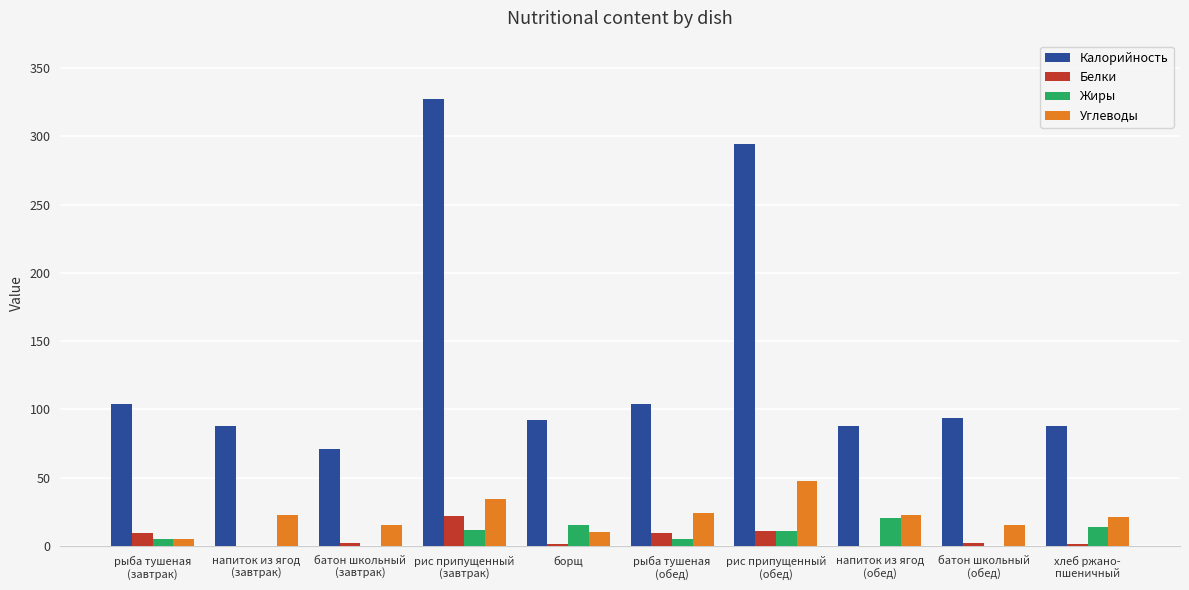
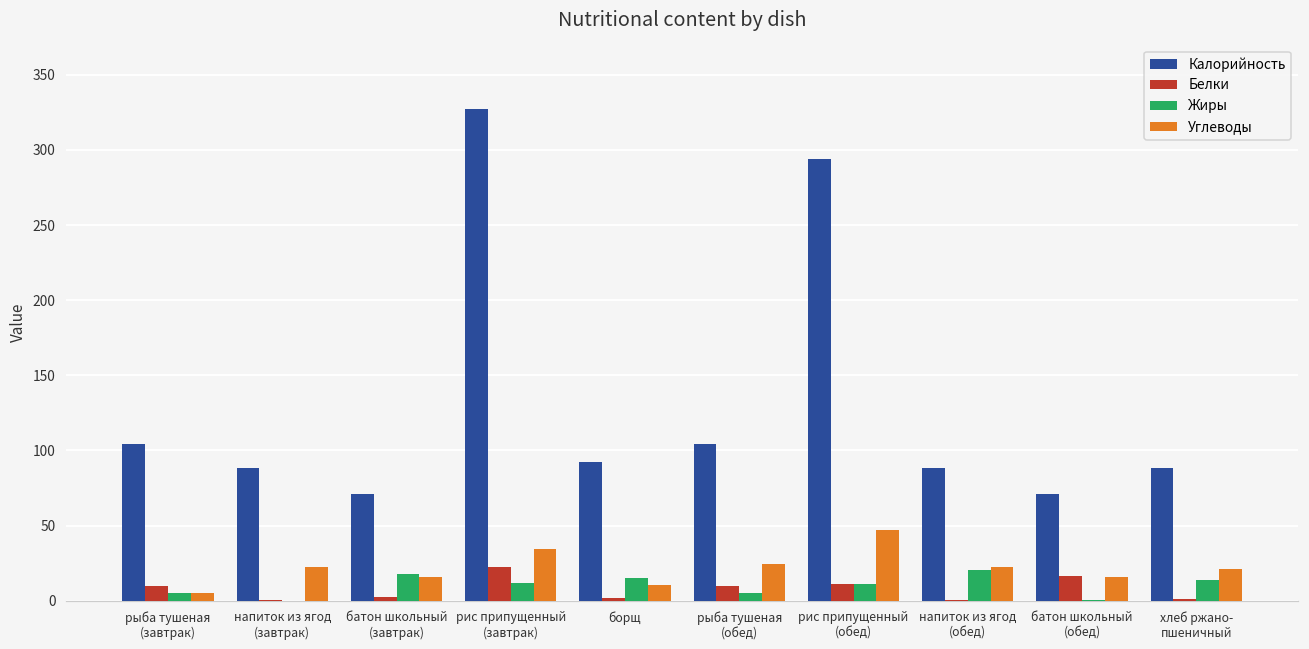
  {
    "Калорийность": {
      "рыба тушеная (завтрак)": 104,
      "напиток из ягод (завтрак)": 88,
      "батон школьный (завтрак)": 71,
      "рис припущенный (завтрак)": 327,
      "борщ": 92,
      "рыба тушеная (обед)": 104,
      "рис припущенный (обед)": 294,
      "напиток из ягод (обед)": 88,
-     "батон школьный (обед)": 94,
+     "батон школьный (обед)": 71,
      "хлеб ржано- пшеничный": 88
    },
    "Белки": {
      "рыба тушеная (завтрак)": 10,
      "батон школьный (завтрак)": 2,
      "рис припущенный (завтрак)": 22,
      "рыба тушеная (обед)": 10,
      "рис припущенный (обед)": 11,
-     "батон школьный (обед)": 2
+     "батон школьный (обед)": 16
    },
    "Жиры": {
      "рыба тушеная (завтрак)": 5,
-     "батон школьный (завтрак)": 0,
+     "батон школьный (завтрак)": 18,
      "рис припущенный (завтрак)": 12,
      "борщ": 15,
      "рыба тушеная (обед)": 5,
      "рис припущенный (обед)": 11,
      "напиток из ягод (обед)": 21,
      "хлеб ржано- пшеничный": 14
    },
    "Углеводы": {
      "рыба тушеная (завтрак)": 5,
      "напиток из ягод (завтрак)": 22,
      "батон школьный (завтрак)": 16,
      "рис припущенный (завтрак)": 34,
      "борщ": 11,
      "рыба тушеная (обед)": 24,
      "рис припущенный (обед)": 47,
      "напиток из ягод (обед)": 22,
      "батон школьный (обед)": 16,
      "хлеб ржано- пшеничный": 21
    }
  }
